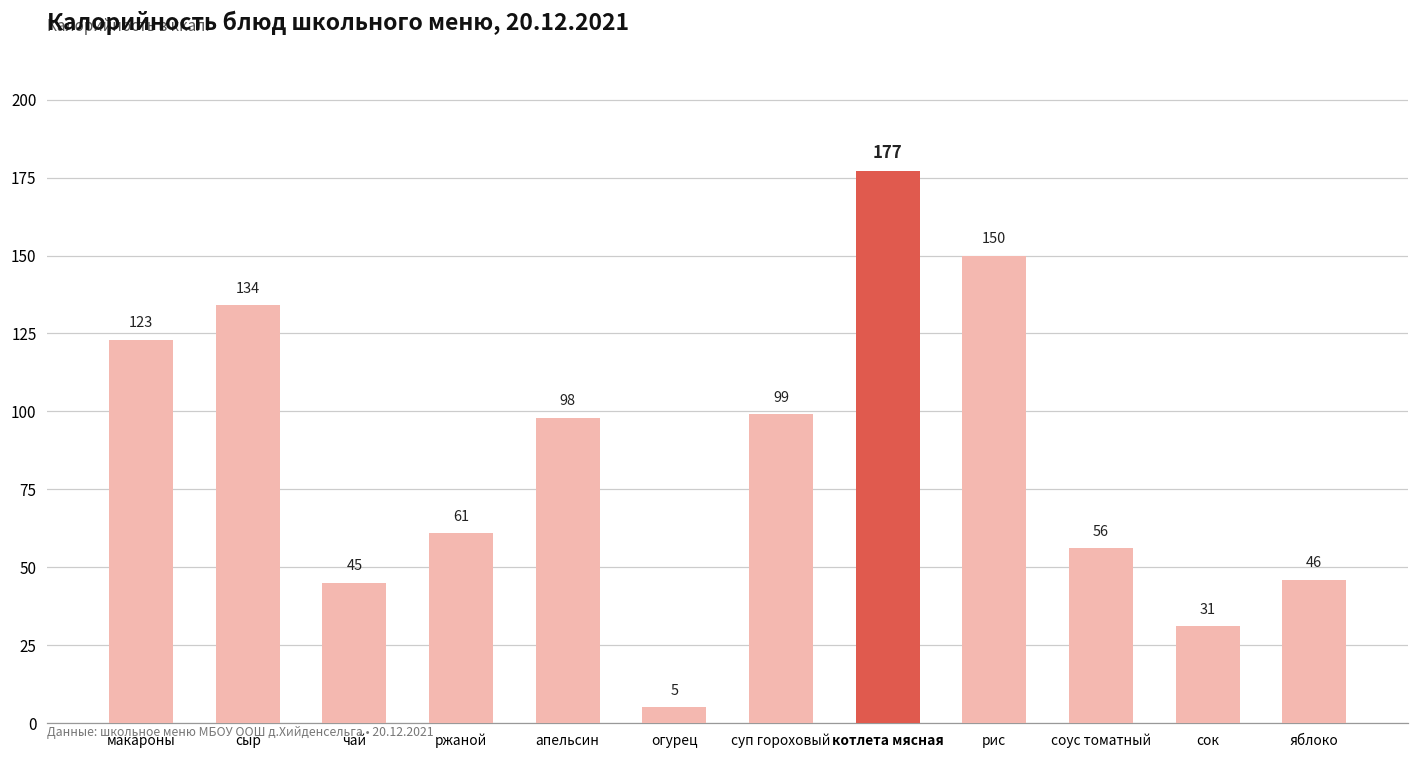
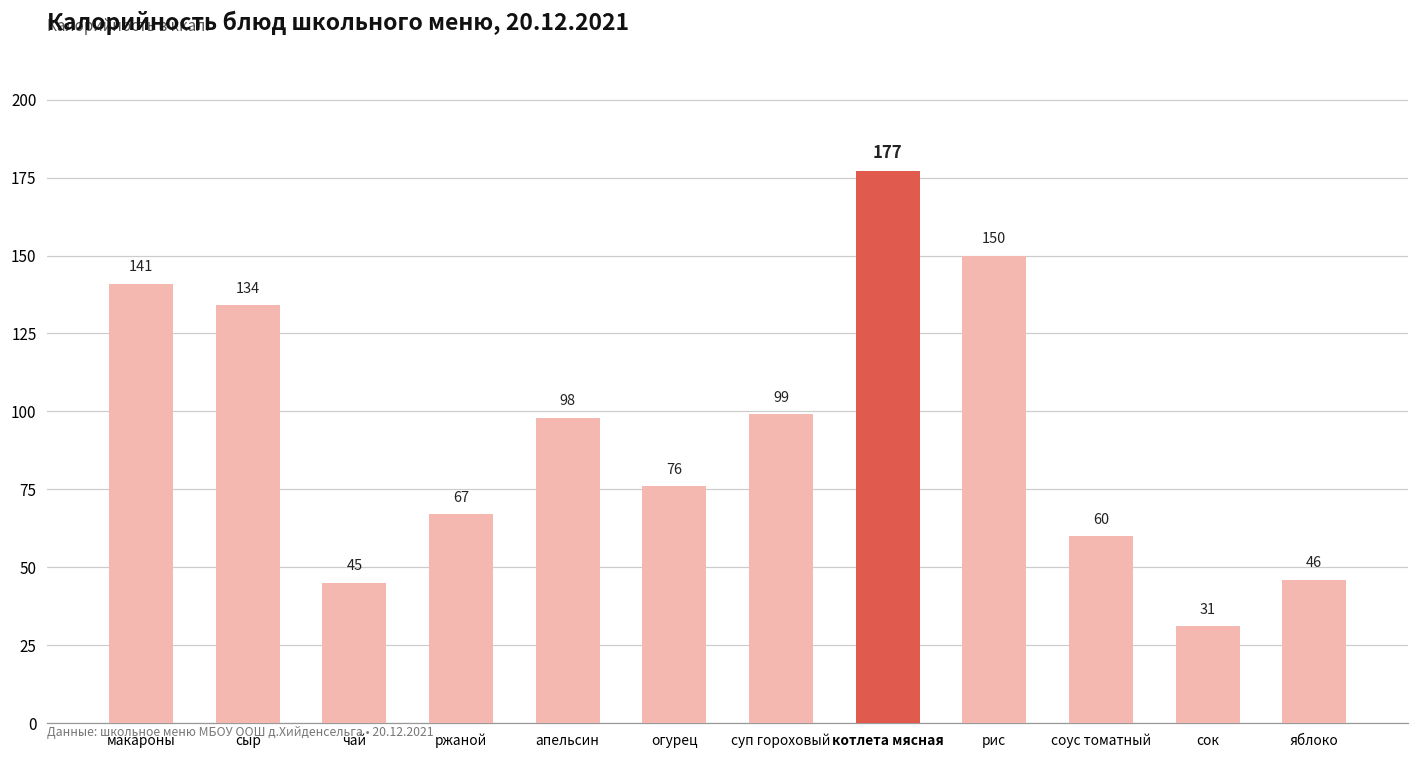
  {
-   "макароны": 123,
+   "макароны": 141,
    "сыр": 134,
    "чай": 45,
-   "ржаной": 61,
+   "ржаной": 67,
    "апельсин": 98,
-   "огурец": 5,
+   "огурец": 76,
    "суп гороховый": 99,
    "котлета мясная": 177,
    "рис": 150,
-   "соус томатный": 56,
+   "соус томатный": 60,
    "сок": 31,
    "яблоко": 46
  }
